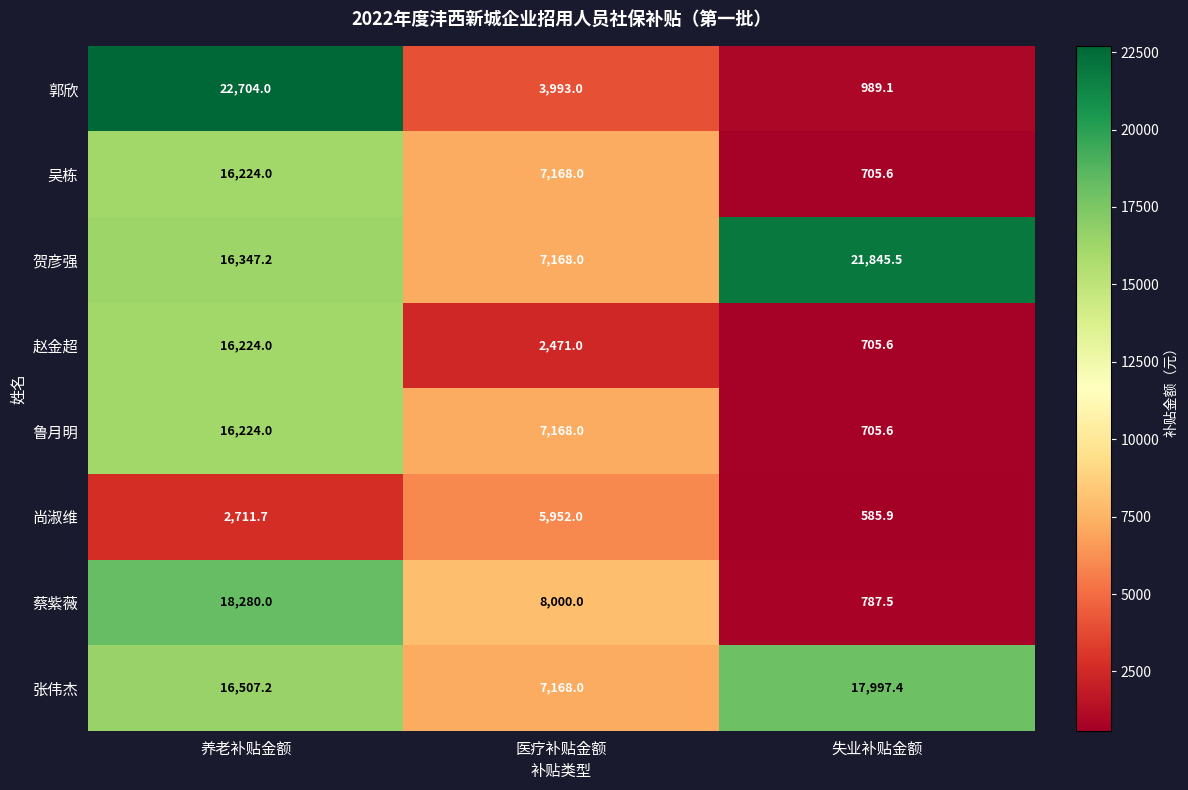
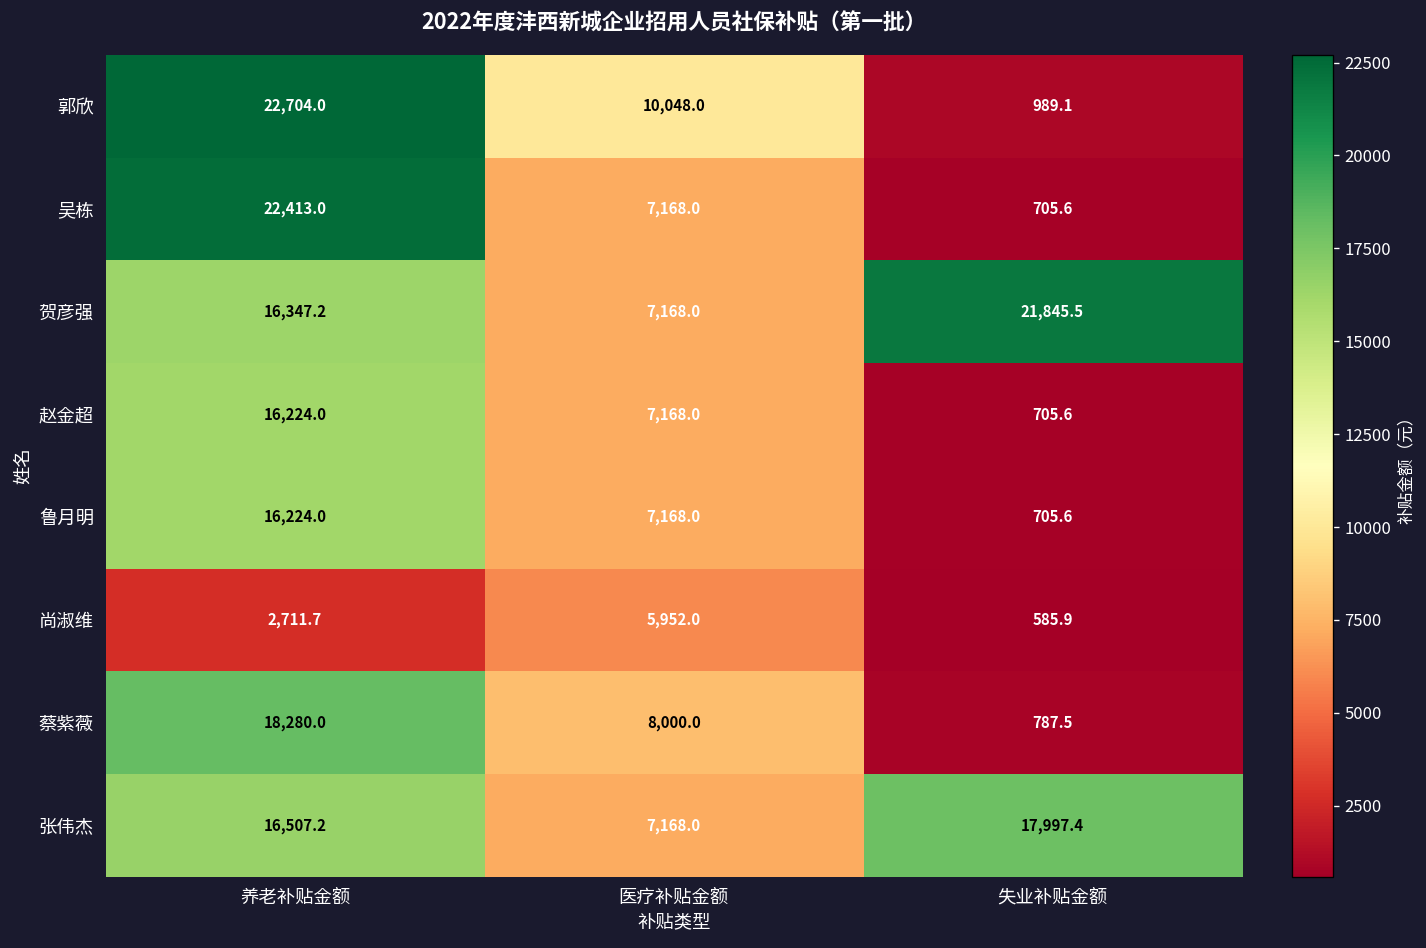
  {
    "郭欣": {
      "养老补贴金额": "22,704.0",
-     "医疗补贴金额": "3,993.0",
+     "医疗补贴金额": "10,048.0",
      "失业补贴金额": "989.1"
    },
    "吴栋": {
-     "养老补贴金额": "16,224.0",
+     "养老补贴金额": "22,413.0",
      "医疗补贴金额": "7,168.0",
      "失业补贴金额": "705.6"
    },
    "贺彦强": {
      "养老补贴金额": "16,347.2",
      "医疗补贴金额": "7,168.0",
      "失业补贴金额": "21,845.5"
    },
    "赵金超": {
      "养老补贴金额": "16,224.0",
-     "医疗补贴金额": "2,471.0",
+     "医疗补贴金额": "7,168.0",
      "失业补贴金额": "705.6"
    },
    "鲁月明": {
      "养老补贴金额": "16,224.0",
      "医疗补贴金额": "7,168.0",
      "失业补贴金额": "705.6"
    },
    "尚淑维": {
      "养老补贴金额": "2,711.7",
      "医疗补贴金额": "5,952.0",
      "失业补贴金额": "585.9"
    },
    "蔡紫薇": {
      "养老补贴金额": "18,280.0",
      "医疗补贴金额": "8,000.0",
      "失业补贴金额": "787.5"
    },
    "张伟杰": {
      "养老补贴金额": "16,507.2",
      "医疗补贴金额": "7,168.0",
      "失业补贴金额": "17,997.4"
    }
  }
